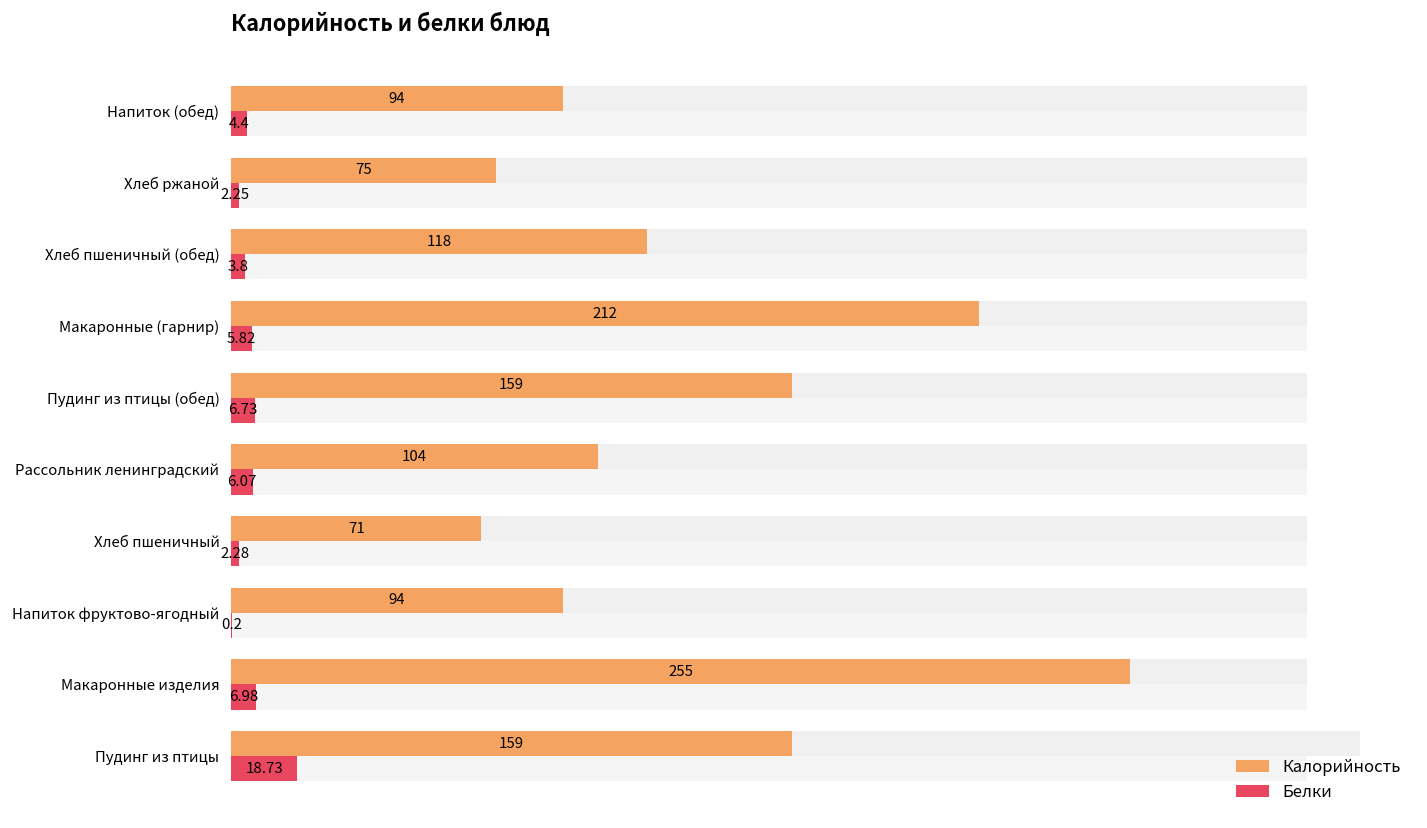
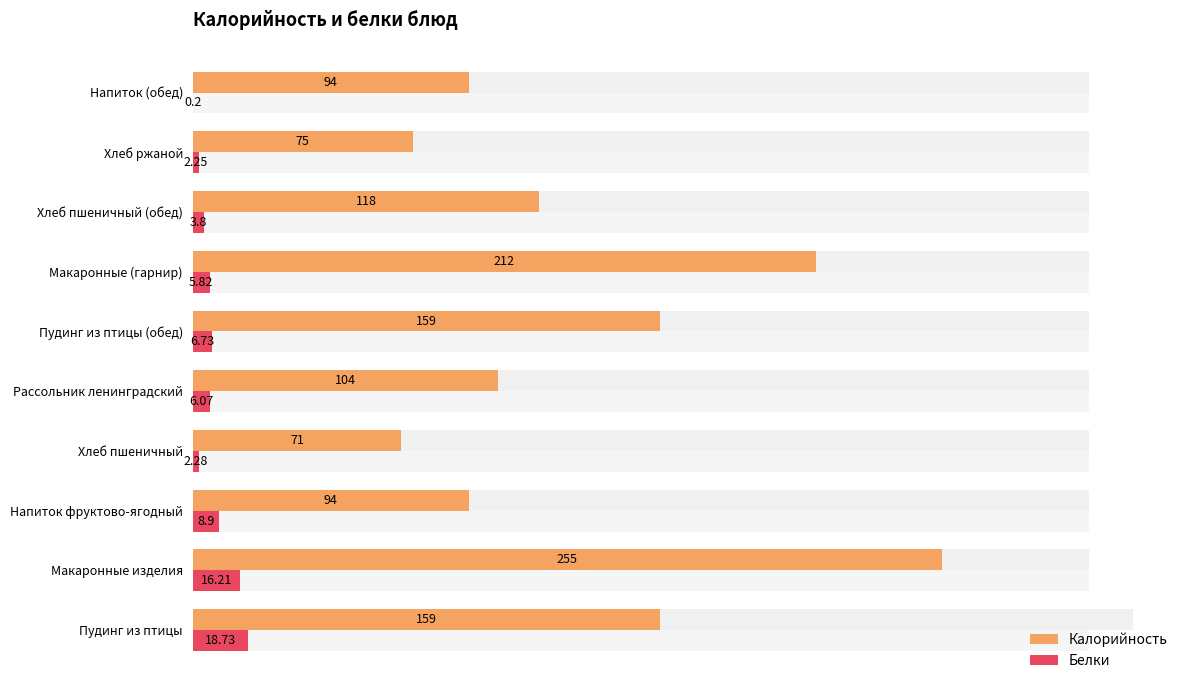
  {
    "Белки": {
-     "Напиток (обед)": 4.4,
-     "Напиток фруктово-ягодный": 0.2,
-     "Макаронные изделия": 6.98
+     "Напиток (обед)": 0.2,
+     "Напиток фруктово-ягодный": 8.9,
+     "Макаронные изделия": 16.21
    }
  }
